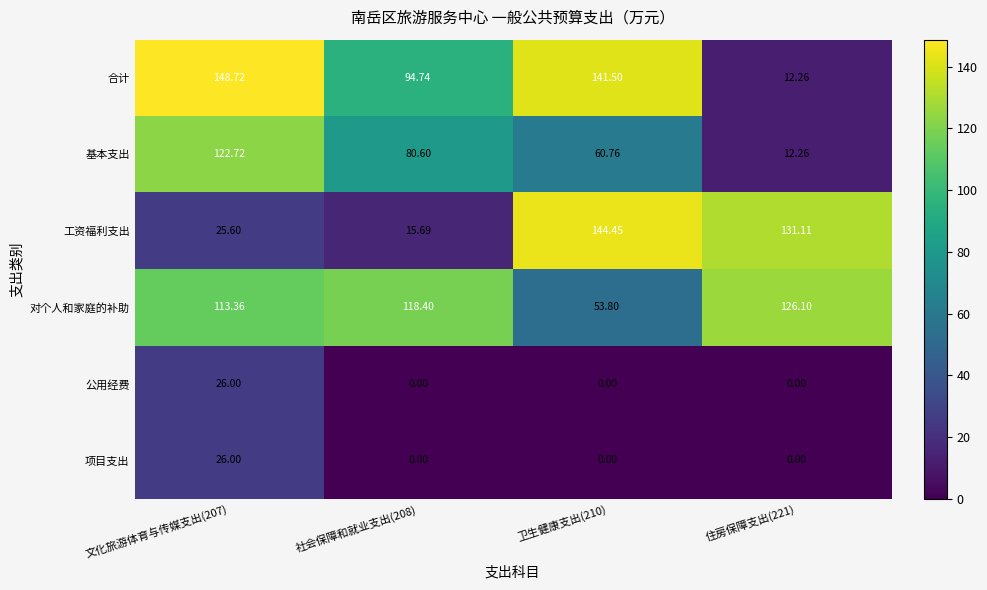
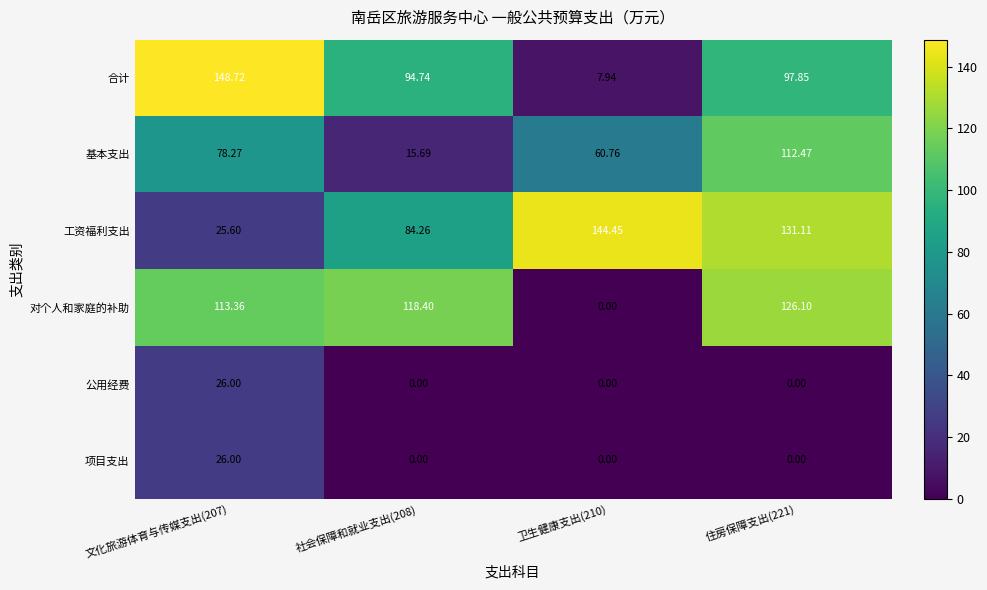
  {
    "合计": {
      "文化旅游体育与传媒支出(207)": 148.72,
      "社会保障和就业支出(208)": 94.74,
-     "卫生健康支出(210)": 141.50,
-     "住房保障支出(221)": 12.26
+     "卫生健康支出(210)": 7.94,
+     "住房保障支出(221)": 97.85
    },
    "基本支出": {
-     "文化旅游体育与传媒支出(207)": 122.72,
-     "社会保障和就业支出(208)": 80.60,
+     "文化旅游体育与传媒支出(207)": 78.27,
+     "社会保障和就业支出(208)": 15.69,
      "卫生健康支出(210)": 60.76,
-     "住房保障支出(221)": 12.26
+     "住房保障支出(221)": 112.47
    },
    "工资福利支出": {
      "文化旅游体育与传媒支出(207)": 25.60,
-     "社会保障和就业支出(208)": 15.69,
+     "社会保障和就业支出(208)": 84.26,
      "卫生健康支出(210)": 144.45,
      "住房保障支出(221)": 131.11
    },
    "对个人和家庭的补助": {
      "文化旅游体育与传媒支出(207)": 113.36,
      "社会保障和就业支出(208)": 118.40,
-     "卫生健康支出(210)": 53.80,
+     "卫生健康支出(210)": 0.00,
      "住房保障支出(221)": 126.10
    },
    "公用经费": {
      "文化旅游体育与传媒支出(207)": 26.00,
      "社会保障和就业支出(208)": 0.00,
      "卫生健康支出(210)": 0.00,
      "住房保障支出(221)": 0.00
    },
    "项目支出": {
      "文化旅游体育与传媒支出(207)": 26.00,
      "社会保障和就业支出(208)": 0.00,
      "卫生健康支出(210)": 0.00,
      "住房保障支出(221)": 0.00
    }
  }
